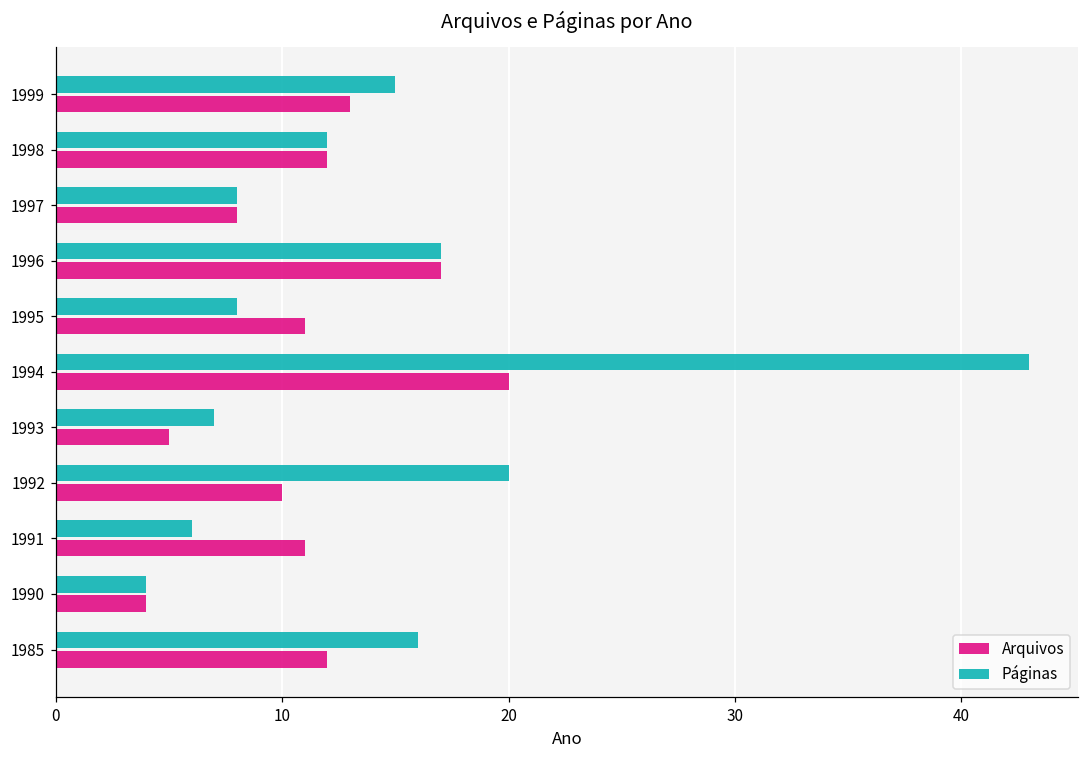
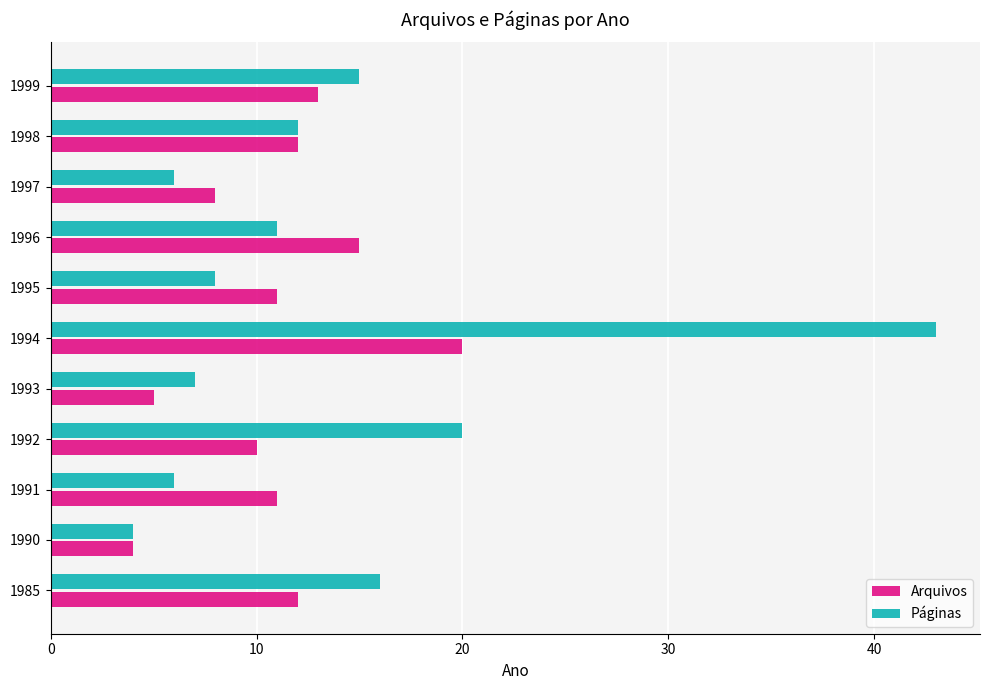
  {
    "Arquivos": {
      "1999": 13,
      "1998": 12,
      "1997": 8,
-     "1996": 17,
+     "1996": 15,
      "1995": 11,
      "1994": 20,
      "1993": 5,
      "1992": 10,
      "1991": 11,
      "1990": 4,
      "1985": 12
    },
    "Páginas": {
      "1999": 15,
      "1998": 12,
-     "1997": 8,
-     "1996": 17,
+     "1997": 6,
+     "1996": 11,
      "1995": 8,
      "1994": 43,
      "1993": 7,
      "1992": 20,
      "1991": 6,
      "1990": 4,
      "1985": 16
    }
  }
